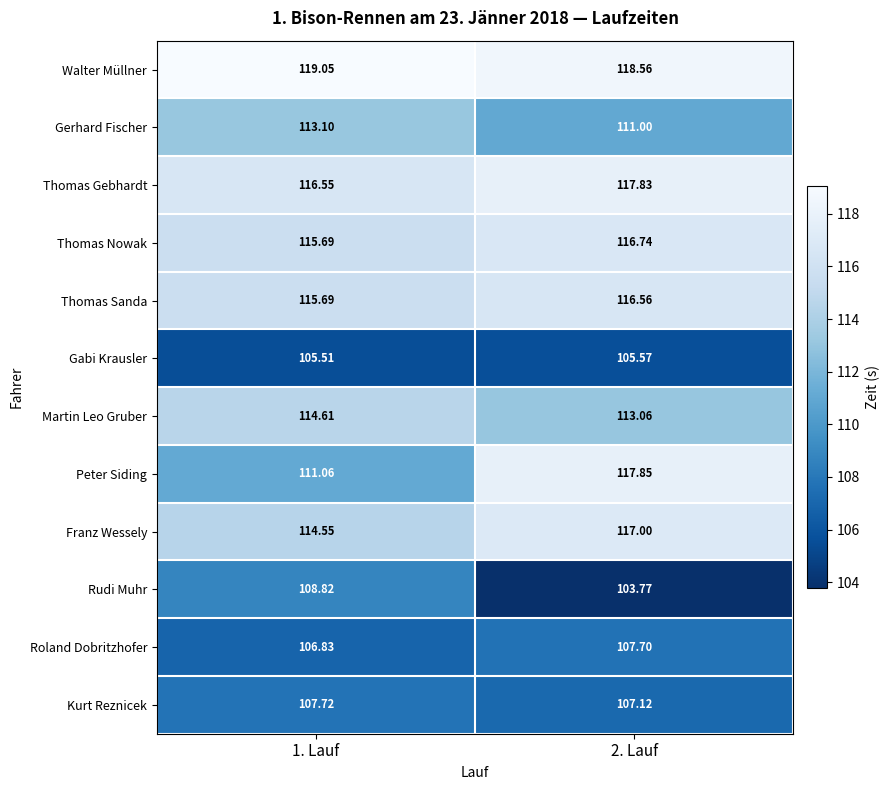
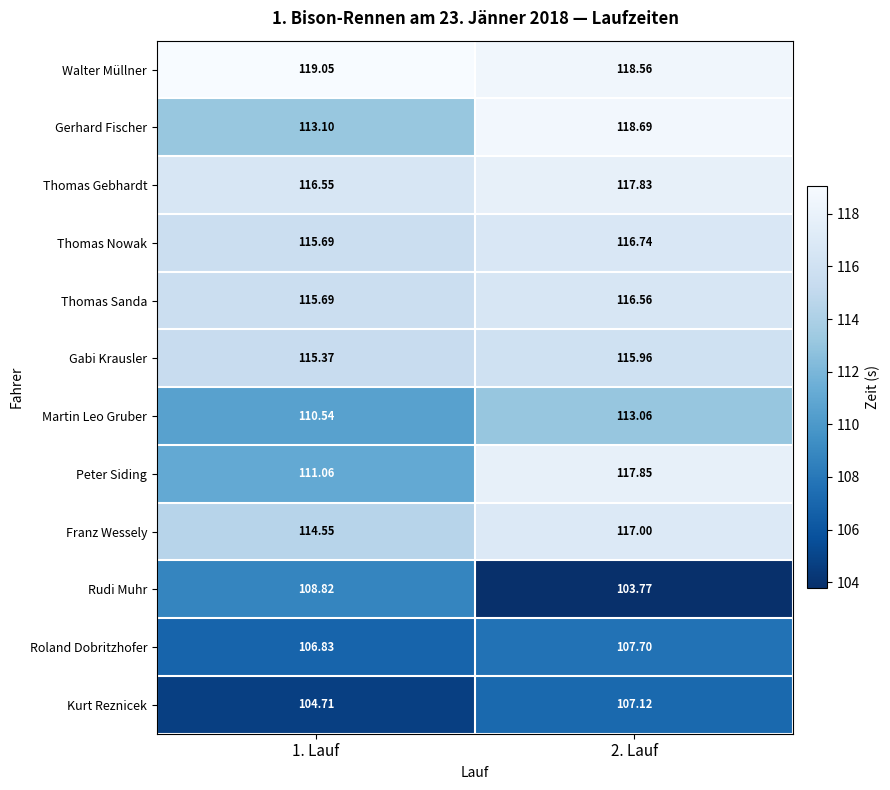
  {
    "Walter Müllner": {
      "1. Lauf": 119.05,
      "2. Lauf": 118.56
    },
    "Gerhard Fischer": {
      "1. Lauf": 113.10,
-     "2. Lauf": 111.00
+     "2. Lauf": 118.69
    },
    "Thomas Gebhardt": {
      "1. Lauf": 116.55,
      "2. Lauf": 117.83
    },
    "Thomas Nowak": {
      "1. Lauf": 115.69,
      "2. Lauf": 116.74
    },
    "Thomas Sanda": {
      "1. Lauf": 115.69,
      "2. Lauf": 116.56
    },
    "Gabi Krausler": {
-     "1. Lauf": 105.51,
-     "2. Lauf": 105.57
+     "1. Lauf": 115.37,
+     "2. Lauf": 115.96
    },
    "Martin Leo Gruber": {
-     "1. Lauf": 114.61,
+     "1. Lauf": 110.54,
      "2. Lauf": 113.06
    },
    "Peter Siding": {
      "1. Lauf": 111.06,
      "2. Lauf": 117.85
    },
    "Franz Wessely": {
      "1. Lauf": 114.55,
      "2. Lauf": 117.00
    },
    "Rudi Muhr": {
      "1. Lauf": 108.82,
      "2. Lauf": 103.77
    },
    "Roland Dobritzhofer": {
      "1. Lauf": 106.83,
      "2. Lauf": 107.70
    },
    "Kurt Reznicek": {
-     "1. Lauf": 107.72,
+     "1. Lauf": 104.71,
      "2. Lauf": 107.12
    }
  }
